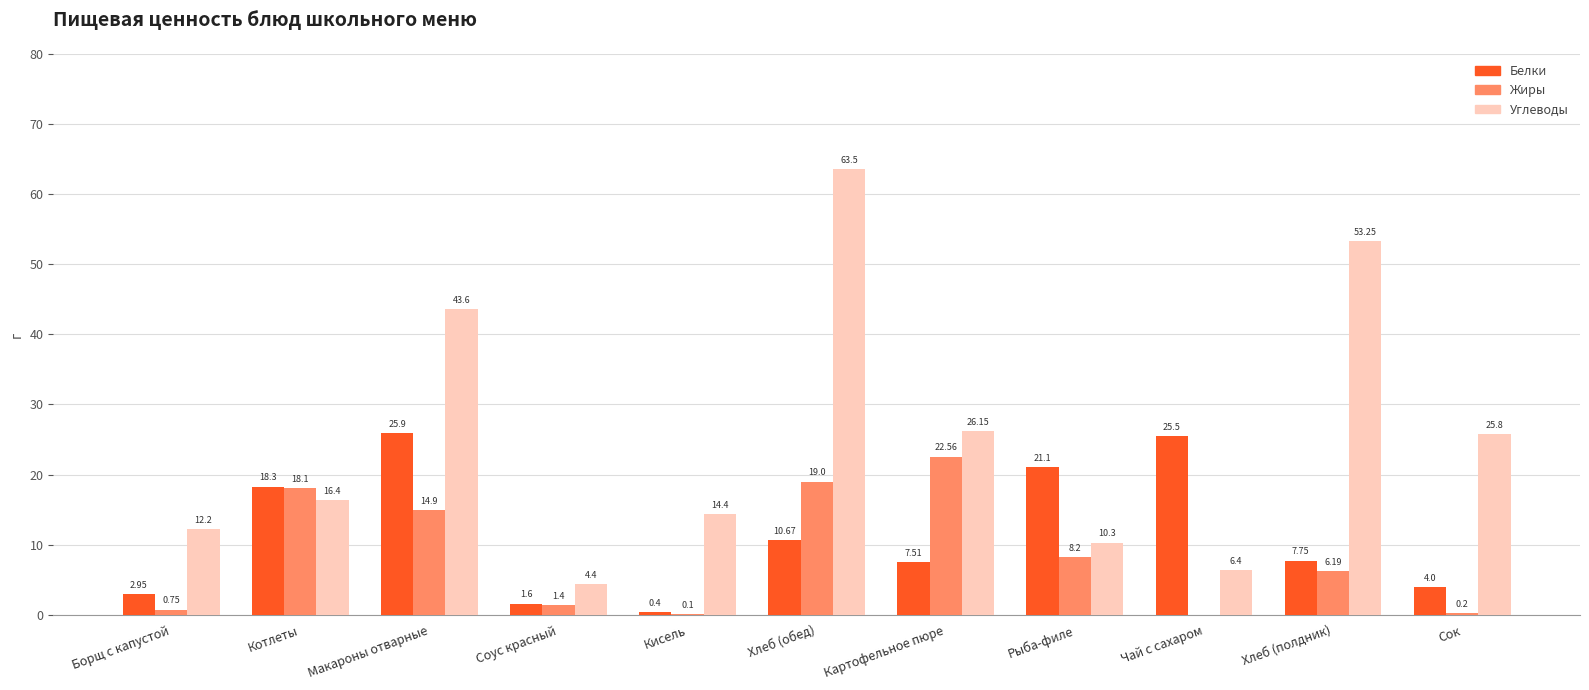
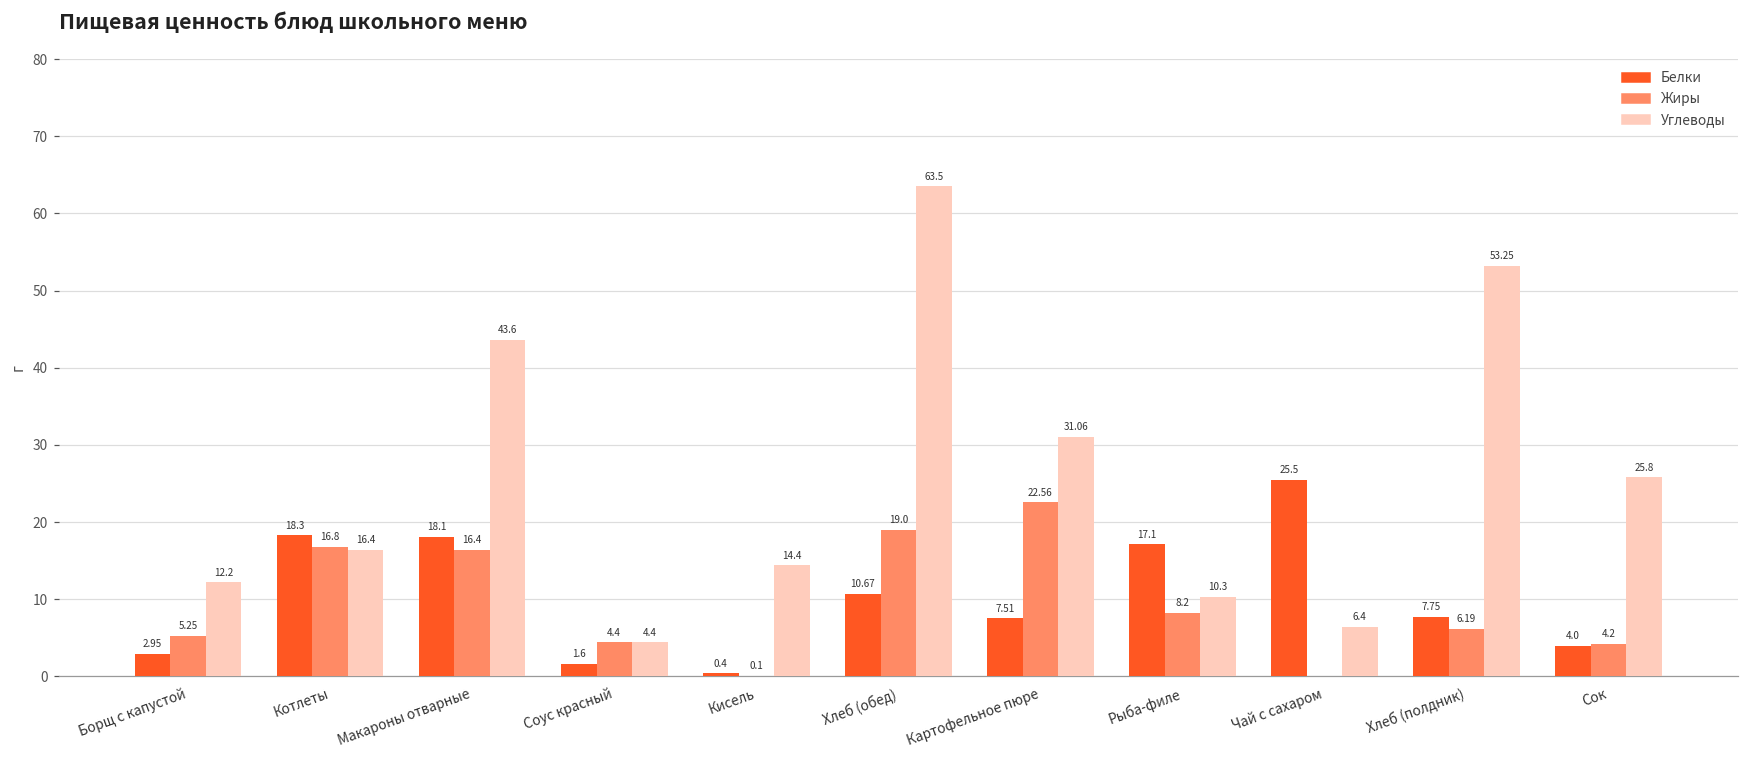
  {
    "Белки": {
      "Борщ с капустой": 2.95,
      "Котлеты": 18.3,
-     "Макароны отварные": 25.9,
+     "Макароны отварные": 18.1,
      "Соус красный": 1.6,
      "Кисель": 0.4,
      "Хлеб (обед)": 10.67,
      "Картофельное пюре": 7.51,
-     "Рыба-филе": 21.1,
+     "Рыба-филе": 17.1,
      "Чай с сахаром": 25.5,
      "Хлеб (полдник)": 7.75,
      "Сок": 4.0
    },
    "Жиры": {
-     "Борщ с капустой": 0.75,
-     "Котлеты": 18.1,
-     "Макароны отварные": 14.9,
-     "Соус красный": 1.4,
+     "Борщ с капустой": 5.25,
+     "Котлеты": 16.8,
+     "Макароны отварные": 16.4,
+     "Соус красный": 4.4,
      "Кисель": 0.1,
      "Хлеб (обед)": 19.0,
      "Картофельное пюре": 22.56,
      "Рыба-филе": 8.2,
      "Хлеб (полдник)": 6.19,
-     "Сок": 0.2
+     "Сок": 4.2
    },
    "Углеводы": {
      "Борщ с капустой": 12.2,
      "Котлеты": 16.4,
      "Макароны отварные": 43.6,
      "Соус красный": 4.4,
      "Кисель": 14.4,
      "Хлеб (обед)": 63.5,
-     "Картофельное пюре": 26.15,
+     "Картофельное пюре": 31.06,
      "Рыба-филе": 10.3,
      "Чай с сахаром": 6.4,
      "Хлеб (полдник)": 53.25,
      "Сок": 25.8
    }
  }
